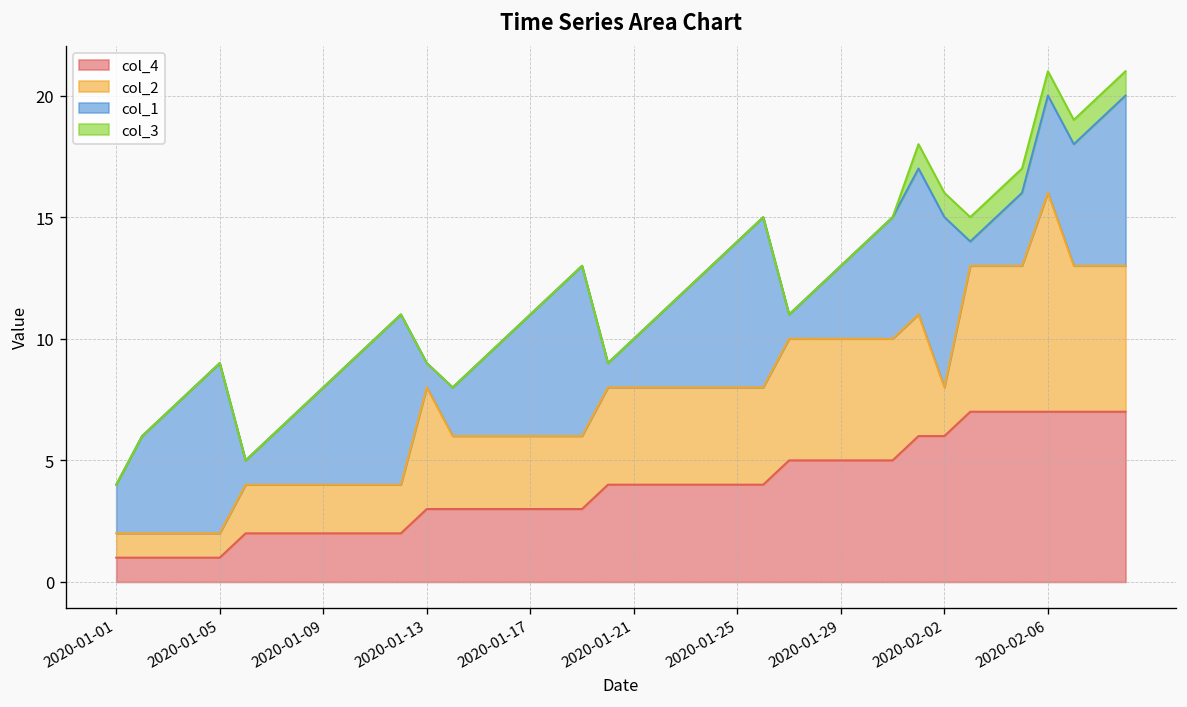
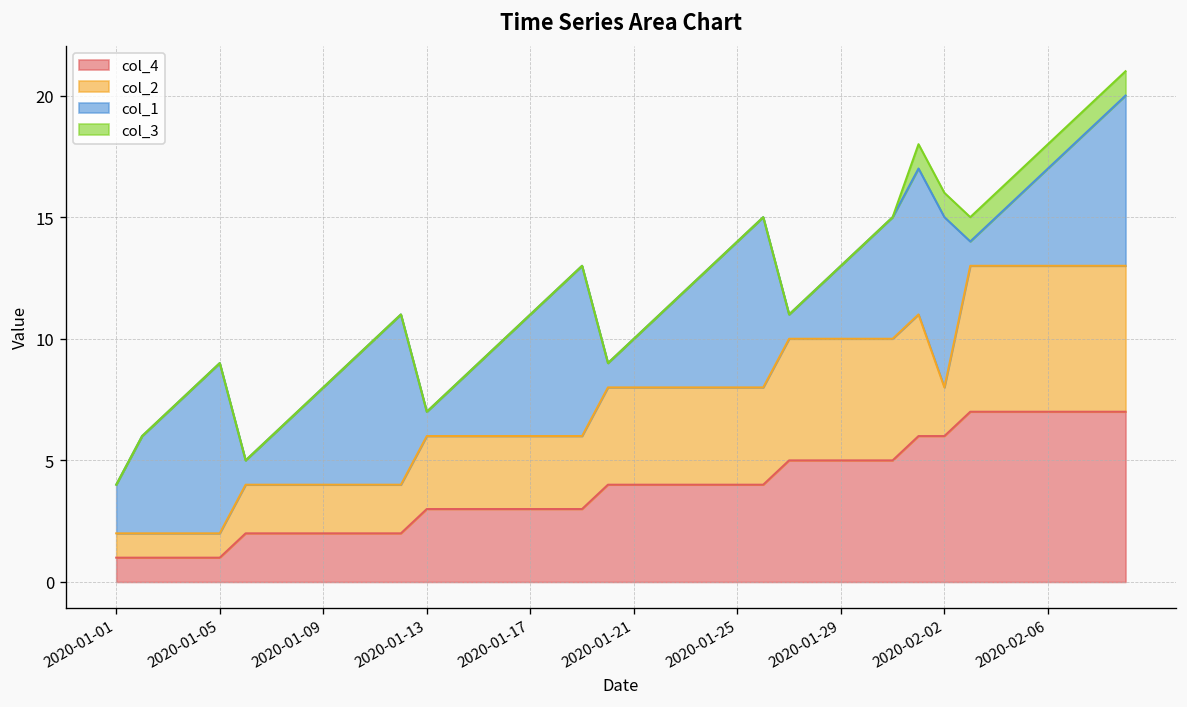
  {
    "col_4": {
      "2020-01-01": 1,
      "2020-01-05": 1,
      "2020-01-09": 2,
      "2020-01-13": 3,
      "2020-01-17": 3,
      "2020-01-21": 4,
      "2020-01-25": 4,
      "2020-01-29": 5,
      "2020-02-02": 6,
      "2020-02-06": 7
    },
    "col_2": {
      "2020-01-01": 1,
      "2020-01-05": 1,
      "2020-01-09": 2,
-     "2020-01-13": 5,
+     "2020-01-13": 3,
      "2020-01-17": 3,
      "2020-01-21": 4,
      "2020-01-25": 4,
      "2020-01-29": 5,
      "2020-02-02": 2,
-     "2020-02-06": 9
+     "2020-02-06": 6
    },
    "col_1": {
      "2020-02-02": 7,
      "2020-02-06": 4
    },
    "col_3": {
      "2020-02-02": 1,
      "2020-02-06": 1
    }
  }
